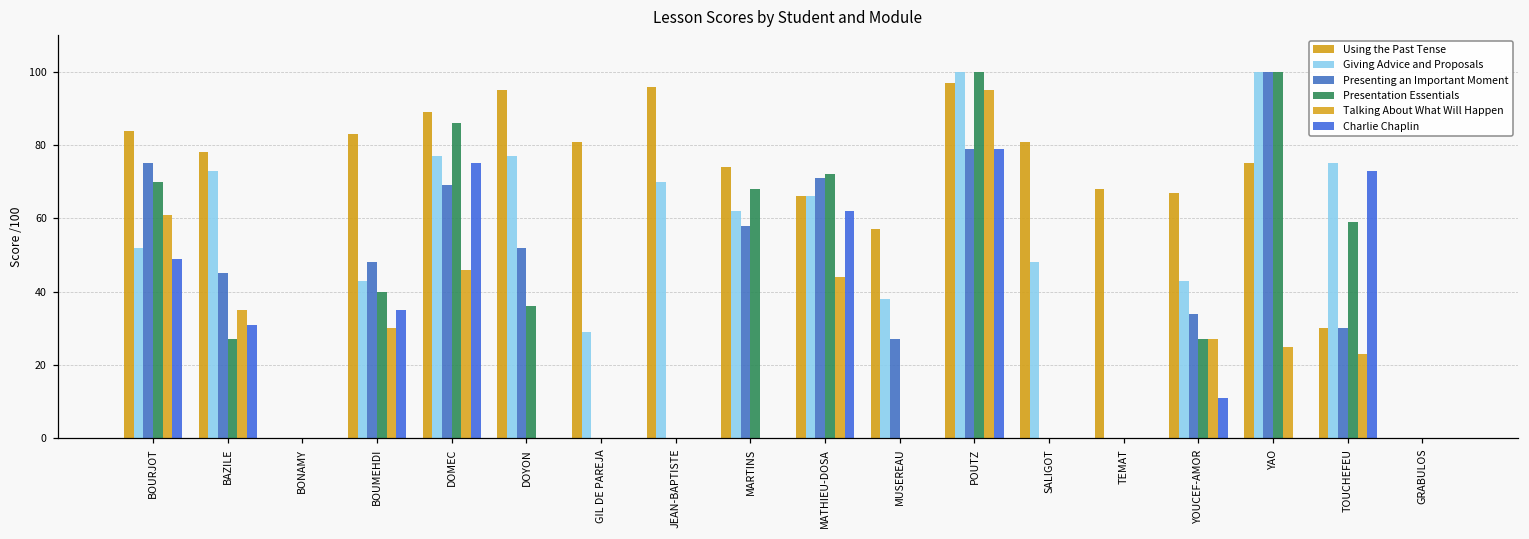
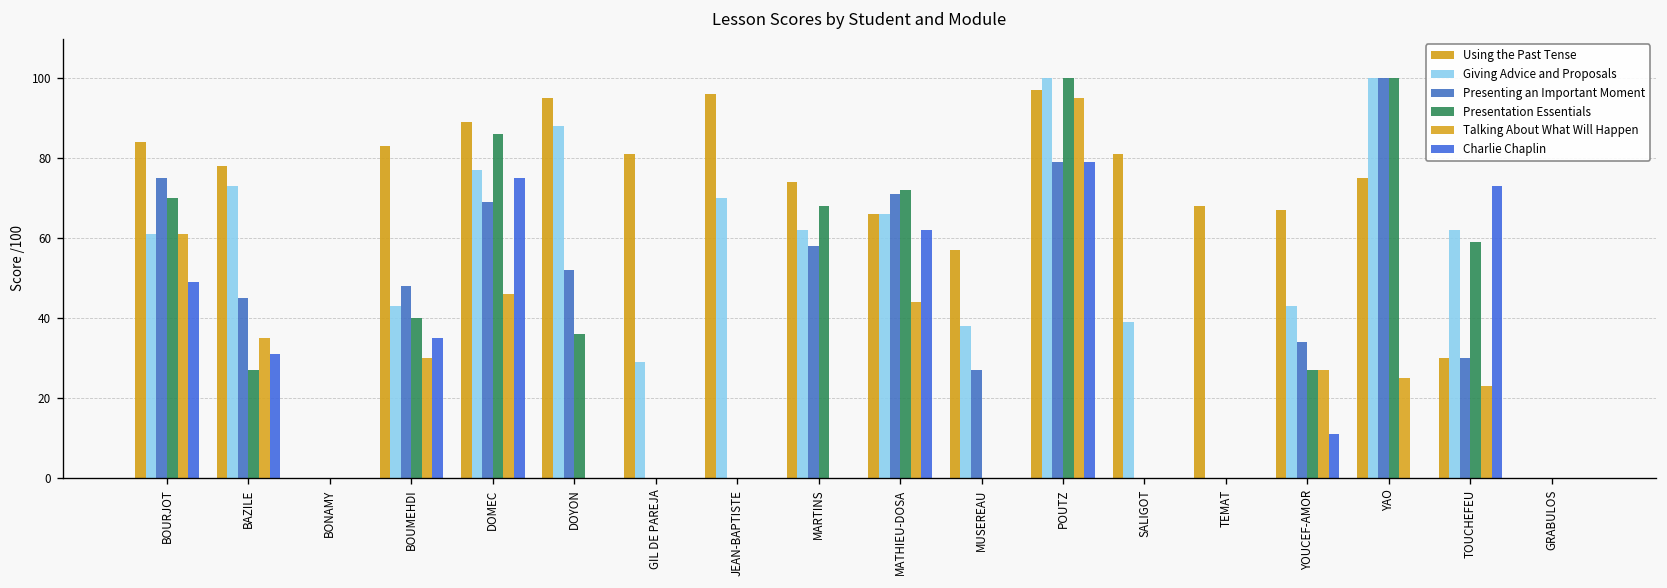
  {
    "Giving Advice and Proposals": {
-     "BOURJOT": 52,
+     "BOURJOT": 61,
      "BAZILE": 73,
      "BONAMY": 0,
      "BOUMEHDI": 43,
      "DOMEC": 77,
-     "DOYON": 77,
+     "DOYON": 88,
      "GIL DE PAREJA": 29,
      "JEAN-BAPTISTE": 70,
      "MARTINS": 62,
      "MATHIEU-DOSA": 66,
      "MUSEREAU": 38,
      "POUTZ": 100,
-     "SALIGOT": 48,
+     "SALIGOT": 39,
      "TEMAT": 0,
      "YOUCEF-AMOR": 43,
      "YAO": 100,
-     "TOUCHEFEU": 75,
+     "TOUCHEFEU": 62,
      "GRABULOS": 0
    },
    "Presentation Essentials": {
      "BOURJOT": 70,
      "BAZILE": 27,
      "BONAMY": 0,
      "BOUMEHDI": 40,
      "DOMEC": 86,
      "DOYON": 36,
      "GIL DE PAREJA": 0,
      "JEAN-BAPTISTE": 0,
      "MARTINS": 68,
      "MATHIEU-DOSA": 72,
      "MUSEREAU": 0,
      "POUTZ": 100,
      "SALIGOT": 0,
      "TEMAT": 0,
      "YOUCEF-AMOR": 27,
      "YAO": 100,
      "TOUCHEFEU": 59,
      "GRABULOS": 0
    }
  }
